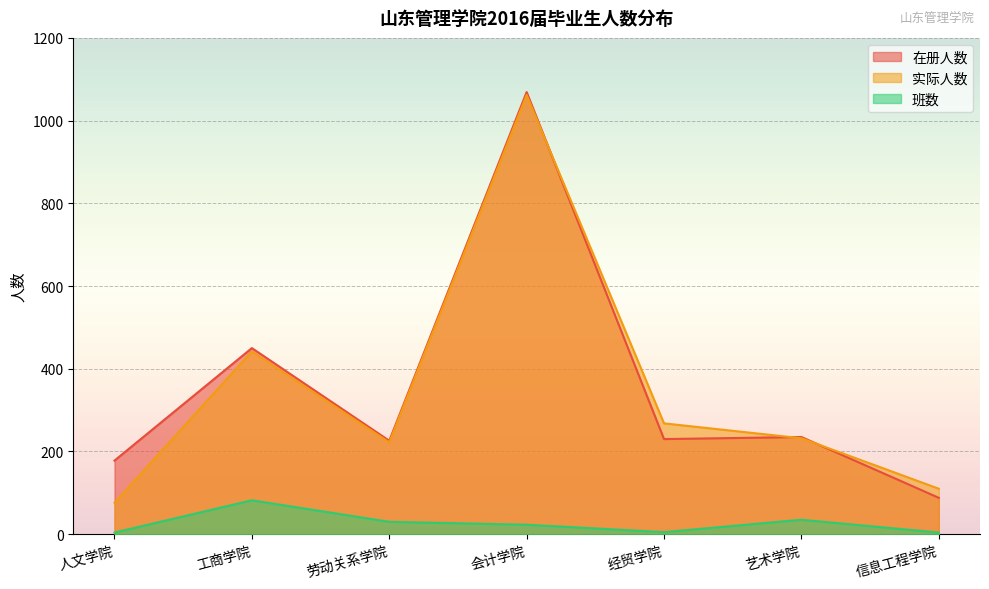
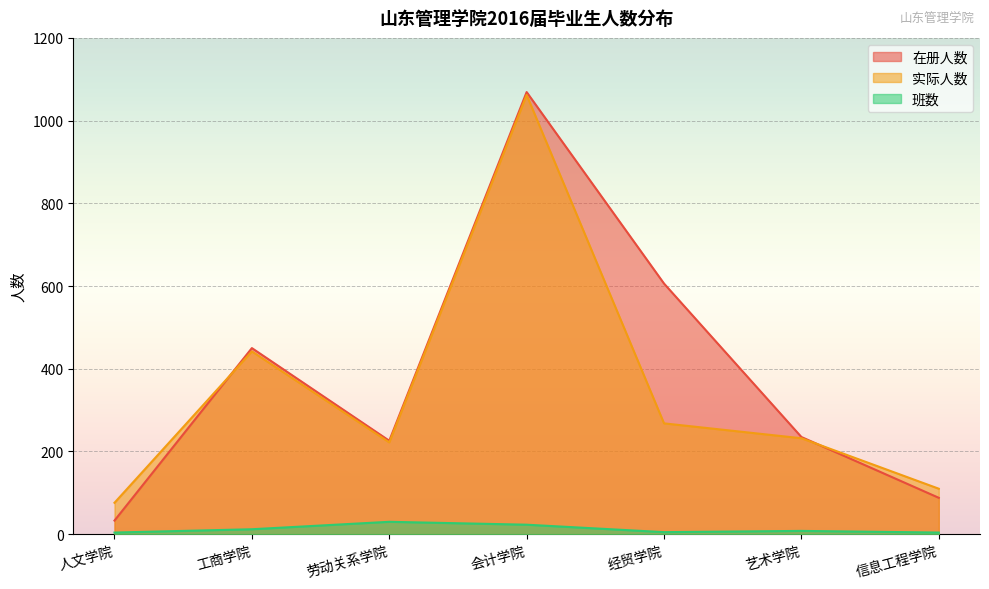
  {
    "在册人数": {
-     "人文学院": 180,
+     "人文学院": 30,
      "工商学院": 450,
      "会计学院": 1070,
-     "经贸学院": 230,
+     "经贸学院": 610,
      "信息工程学院": 90
    },
    "实际人数": {
      "人文学院": 80,
      "工商学院": 440,
      "会计学院": 1060,
      "经贸学院": 270,
      "信息工程学院": 110
    },
    "班数": {
      "人文学院": 0,
-     "工商学院": 80,
+     "工商学院": 10,
      "劳动关系学院": 30,
      "会计学院": 20,
      "经贸学院": 10,
-     "艺术学院": 40,
+     "艺术学院": 10,
      "信息工程学院": 0
    }
  }
